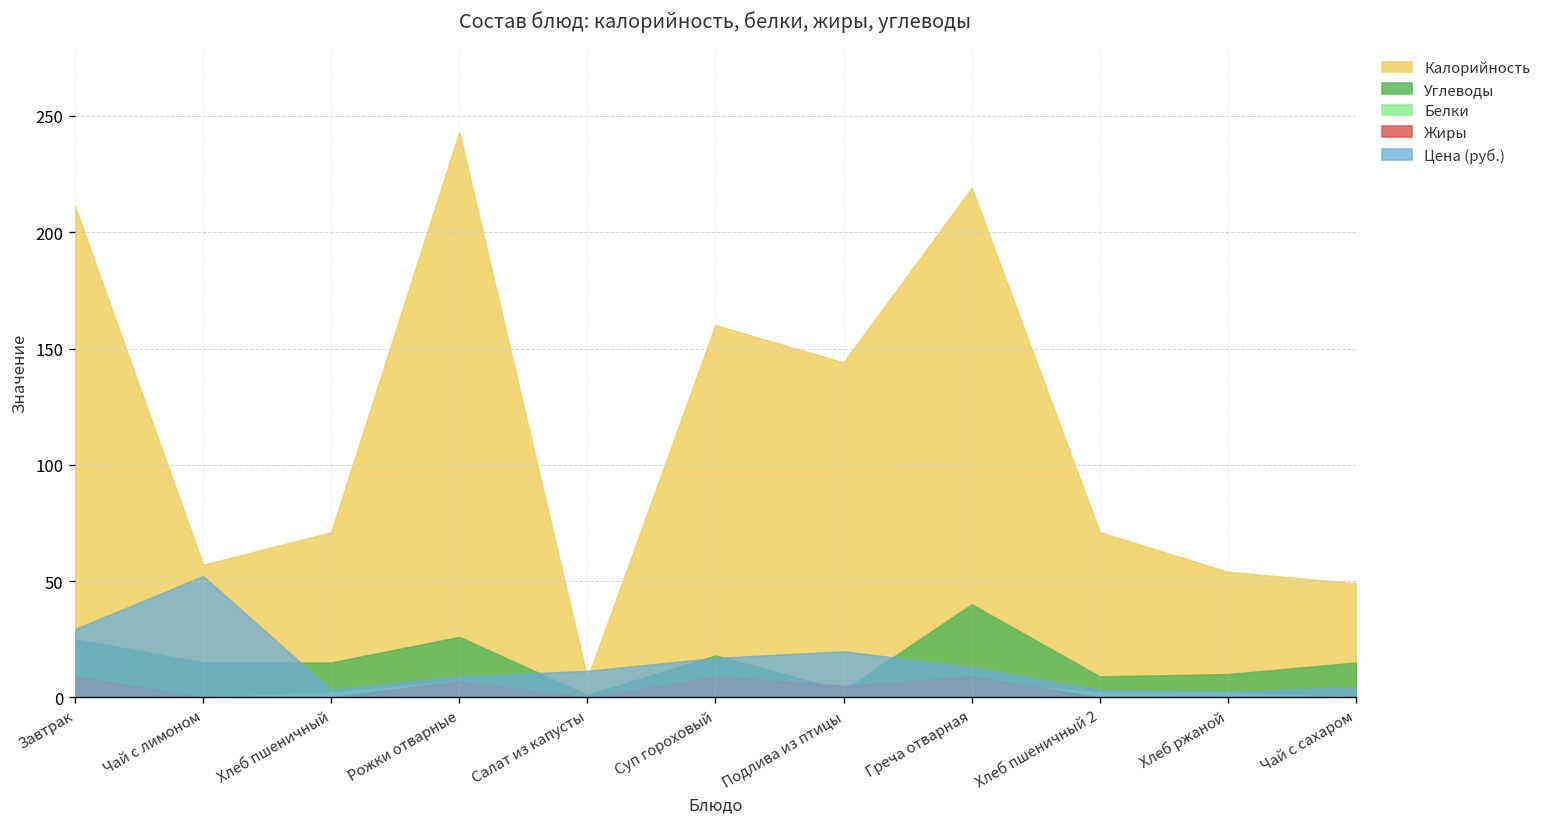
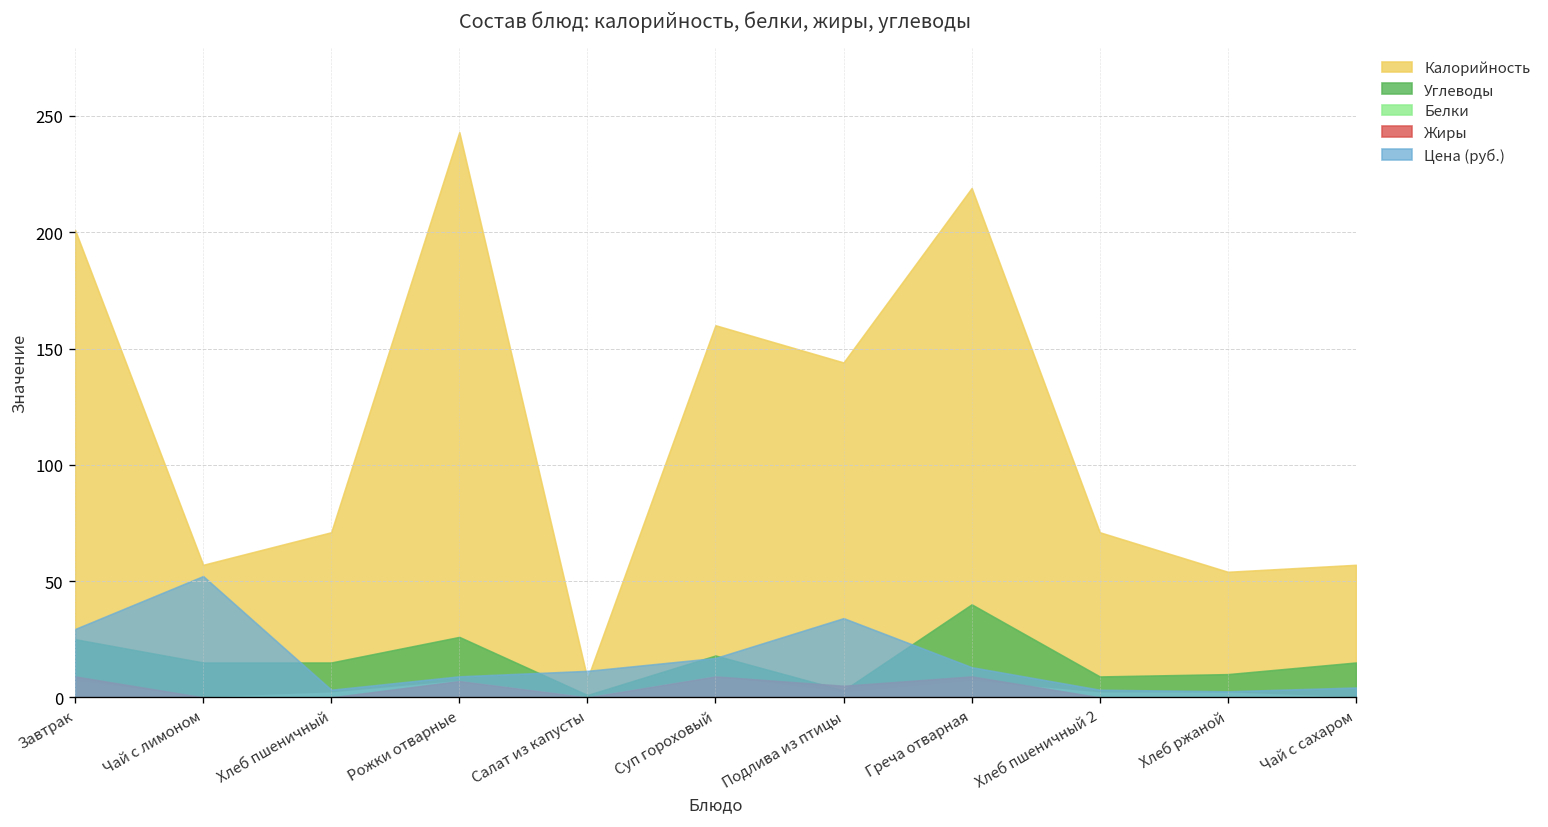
  {
    "Калорийность": {
-     "Завтрак": 211,
+     "Завтрак": 201,
      "Чай с лимоном": 57,
      "Хлеб пшеничный": 71,
      "Рожки отварные": 243,
      "Салат из капусты": 8,
      "Суп гороховый": 160,
      "Подлива из птицы": 144,
      "Греча отварная": 219,
      "Хлеб пшеничный 2": 71,
      "Хлеб ржаной": 54,
-     "Чай с сахаром": 49
+     "Чай с сахаром": 57
    },
    "Углеводы": {
      "Завтрак": 25,
      "Чай с лимоном": 15,
      "Хлеб пшеничный": 15,
      "Рожки отварные": 26,
      "Греча отварная": 40,
      "Хлеб пшеничный 2": 9,
      "Хлеб ржаной": 10,
      "Чай с сахаром": 15
    },
    "Белки": {
      "Завтрак": 7,
      "Хлеб пшеничный": 2,
      "Греча отварная": 7,
      "Хлеб пшеничный 2": 2
    },
    "Жиры": {
      "Завтрак": 9,
      "Хлеб пшеничный": 0,
      "Подлива из птицы": 5,
      "Греча отварная": 9,
      "Хлеб пшеничный 2": 0,
      "Хлеб ржаной": 0
    },
    "Цена (руб.)": {
      "Завтрак": 29,
      "Чай с лимоном": 52,
      "Хлеб пшеничный": 3,
      "Рожки отварные": 9,
      "Салат из капусты": 11,
-     "Подлива из птицы": 20,
+     "Подлива из птицы": 34,
      "Греча отварная": 13,
      "Хлеб пшеничный 2": 3,
      "Чай с сахаром": 4
    }
  }
